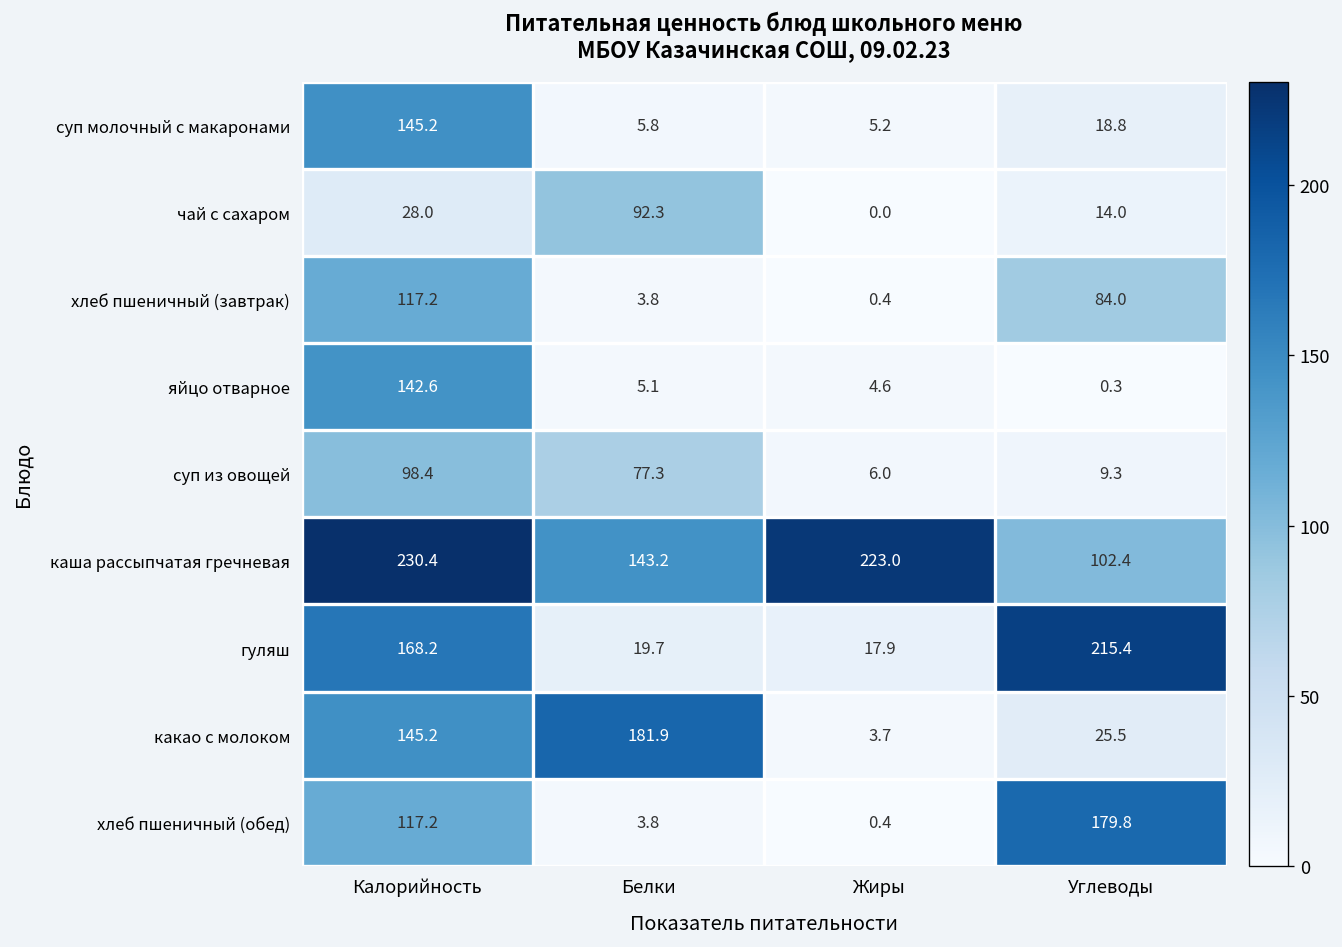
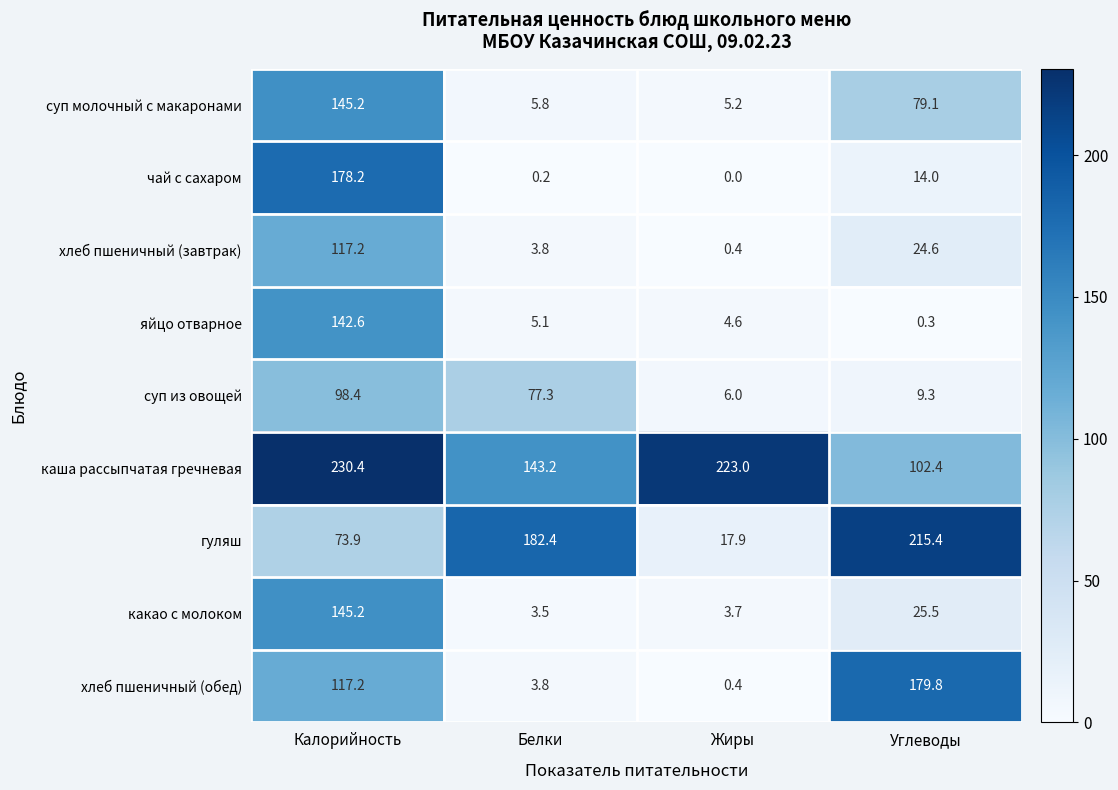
  {
    "суп молочный с макаронами": {
      "Калорийность": 145.2,
      "Белки": 5.8,
      "Жиры": 5.2,
-     "Углеводы": 18.8
+     "Углеводы": 79.1
    },
    "чай с сахаром": {
-     "Калорийность": 28.0,
-     "Белки": 92.3,
+     "Калорийность": 178.2,
+     "Белки": 0.2,
      "Жиры": 0.0,
      "Углеводы": 14.0
    },
    "хлеб пшеничный (завтрак)": {
      "Калорийность": 117.2,
      "Белки": 3.8,
      "Жиры": 0.4,
-     "Углеводы": 84.0
+     "Углеводы": 24.6
    },
    "яйцо отварное": {
      "Калорийность": 142.6,
      "Белки": 5.1,
      "Жиры": 4.6,
      "Углеводы": 0.3
    },
    "суп из овощей": {
      "Калорийность": 98.4,
      "Белки": 77.3,
      "Жиры": 6.0,
      "Углеводы": 9.3
    },
    "каша рассыпчатая гречневая": {
      "Калорийность": 230.4,
      "Белки": 143.2,
      "Жиры": 223.0,
      "Углеводы": 102.4
    },
    "гуляш": {
-     "Калорийность": 168.2,
-     "Белки": 19.7,
+     "Калорийность": 73.9,
+     "Белки": 182.4,
      "Жиры": 17.9,
      "Углеводы": 215.4
    },
    "какао с молоком": {
      "Калорийность": 145.2,
-     "Белки": 181.9,
+     "Белки": 3.5,
      "Жиры": 3.7,
      "Углеводы": 25.5
    },
    "хлеб пшеничный (обед)": {
      "Калорийность": 117.2,
      "Белки": 3.8,
      "Жиры": 0.4,
      "Углеводы": 179.8
    }
  }
